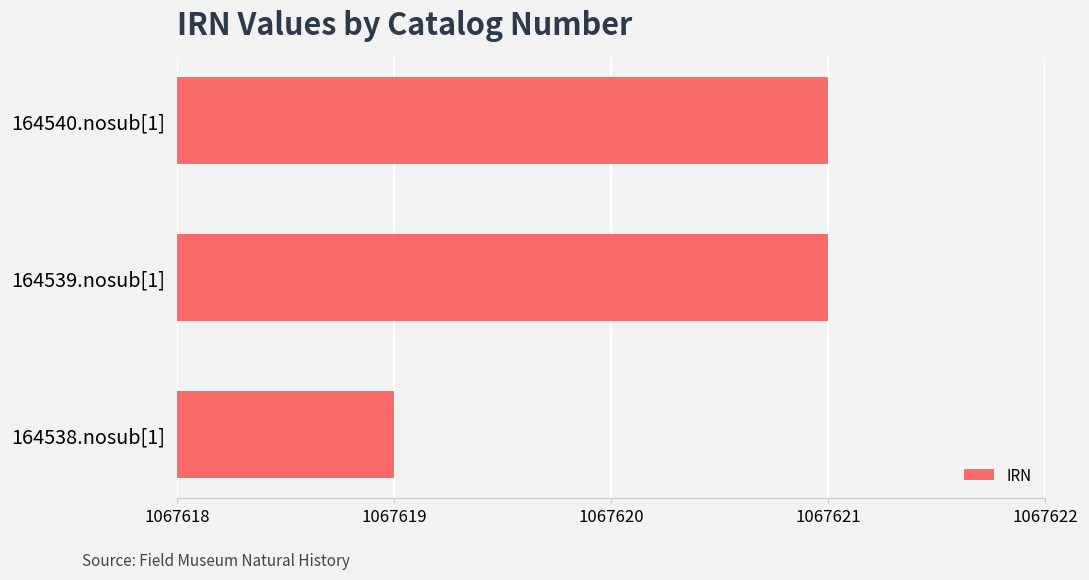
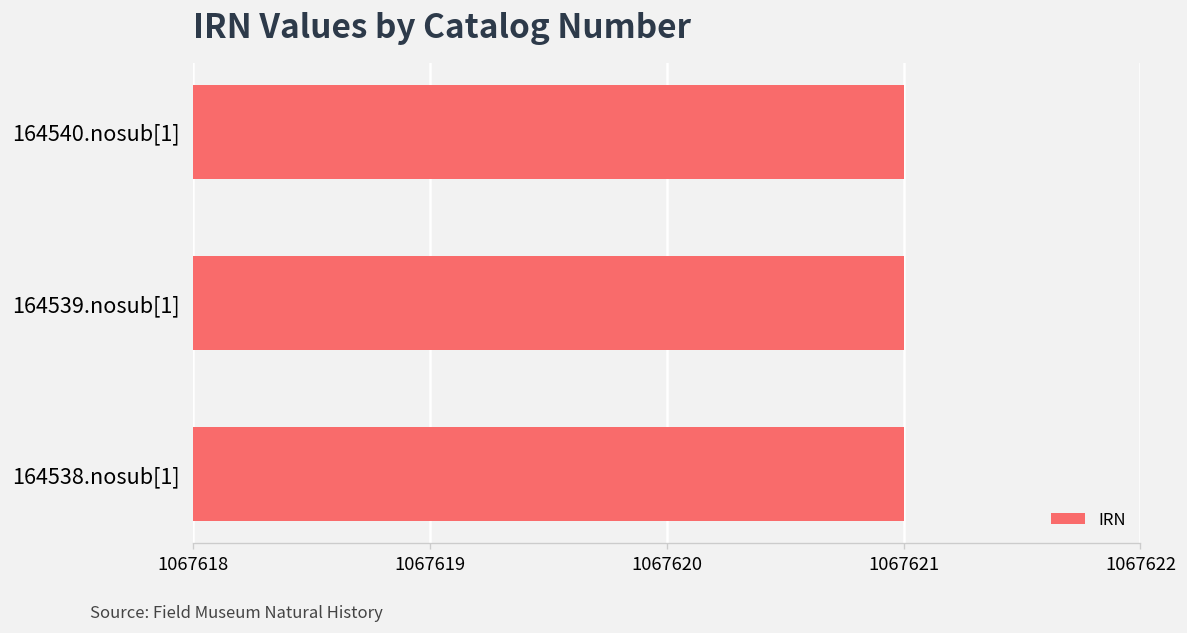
  {
    "164540.nosub[1]": 1067621,
    "164539.nosub[1]": 1067621,
-   "164538.nosub[1]": 1067619
+   "164538.nosub[1]": 1067621
  }
